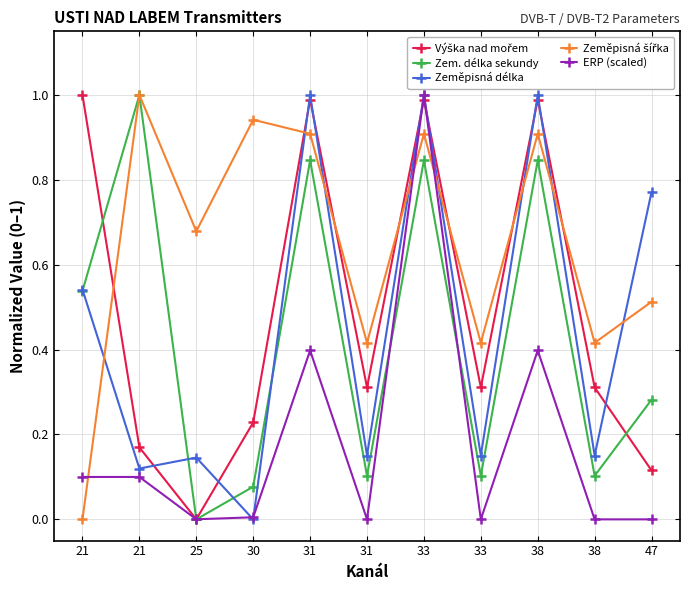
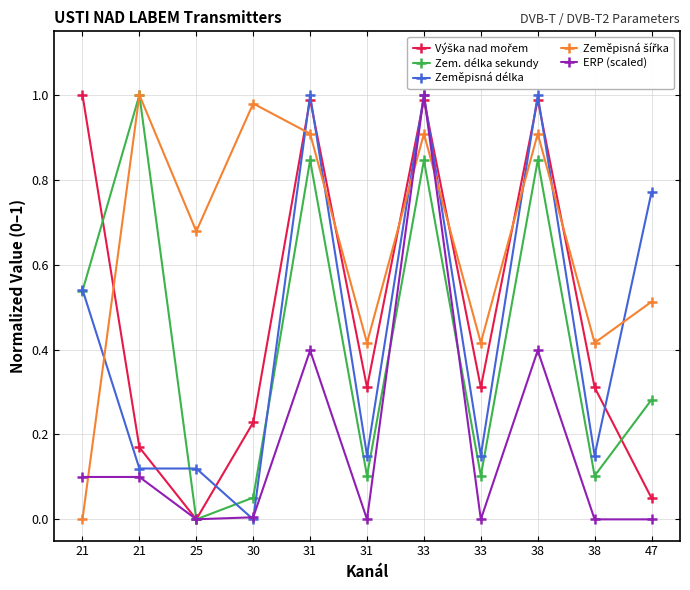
  {
    "Výška nad mořem": {
      "30": 0.23,
-     "47": 0.12
+     "47": 0.05
    },
    "Zem. délka sekundy": {
-     "30": 0.08,
+     "30": 0.05,
      "47": 0.28
    },
    "Zeměpisná délka": {
-     "25": 0.15,
+     "25": 0.12,
      "47": 0.77
    },
    "Zeměpisná šířka": {
      "25": 0.68,
-     "30": 0.94,
+     "30": 0.98,
      "47": 0.51
    },
    "ERP (scaled)": {
      "47": 0.00
    }
  }
